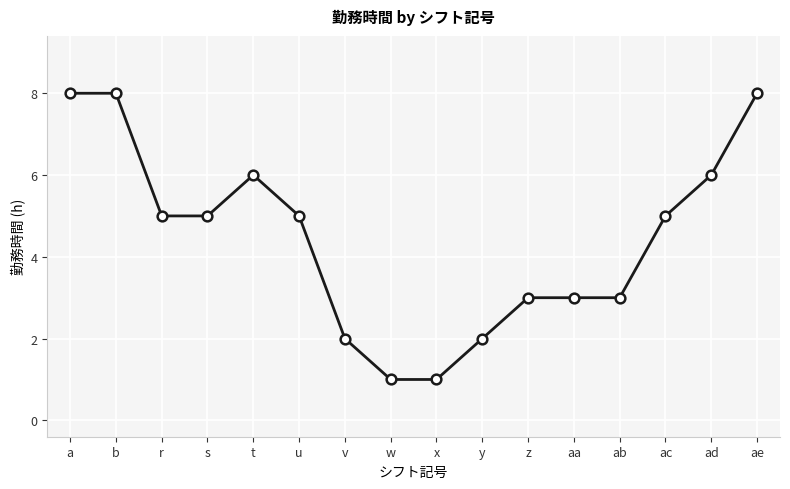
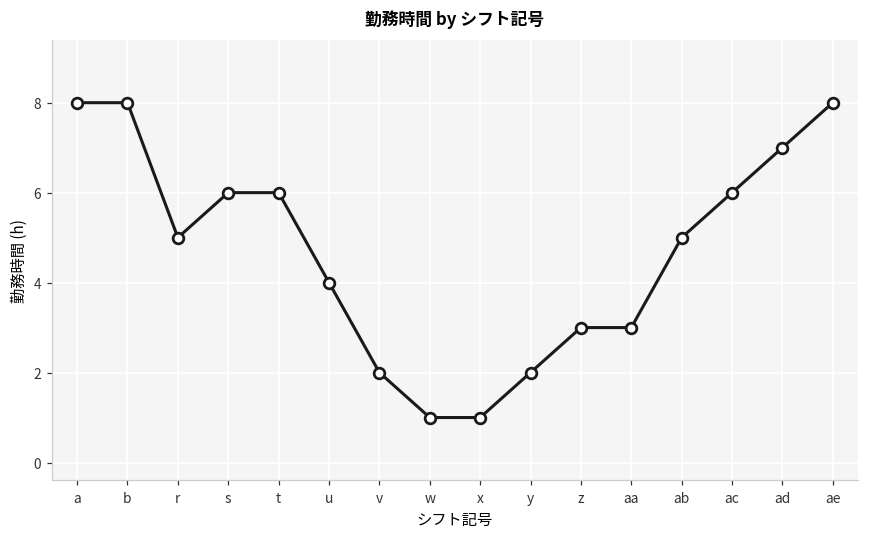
  {
    "a": 8,
    "b": 8,
    "r": 5,
-   "s": 5,
+   "s": 6,
    "t": 6,
-   "u": 5,
+   "u": 4,
    "v": 2,
    "w": 1,
    "x": 1,
    "y": 2,
    "z": 3,
    "aa": 3,
-   "ab": 3,
-   "ac": 5,
-   "ad": 6,
+   "ab": 5,
+   "ac": 6,
+   "ad": 7,
    "ae": 8
  }
